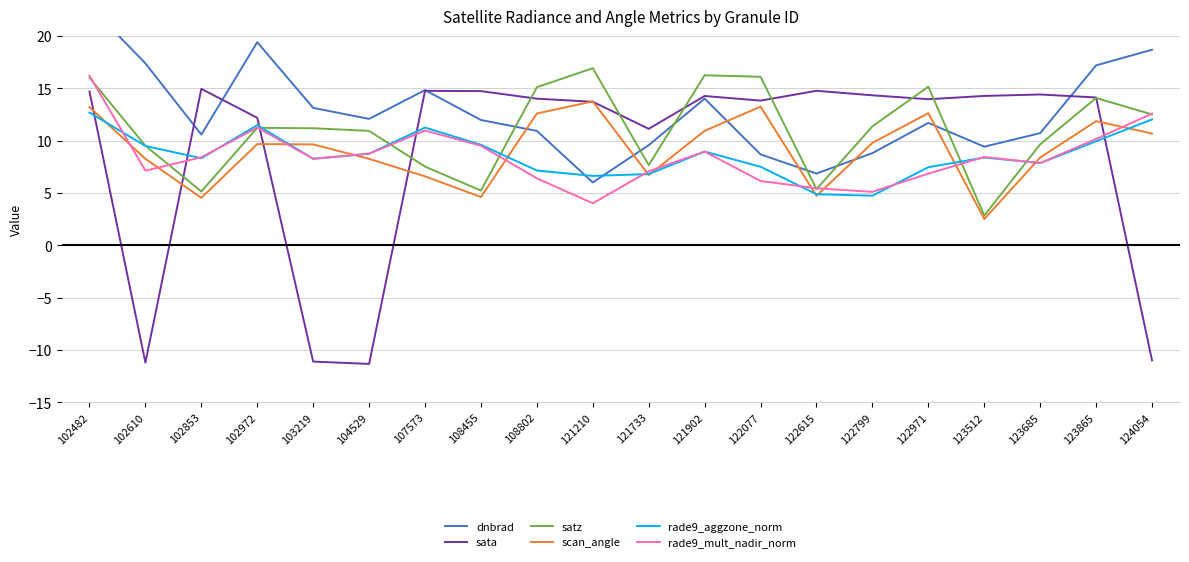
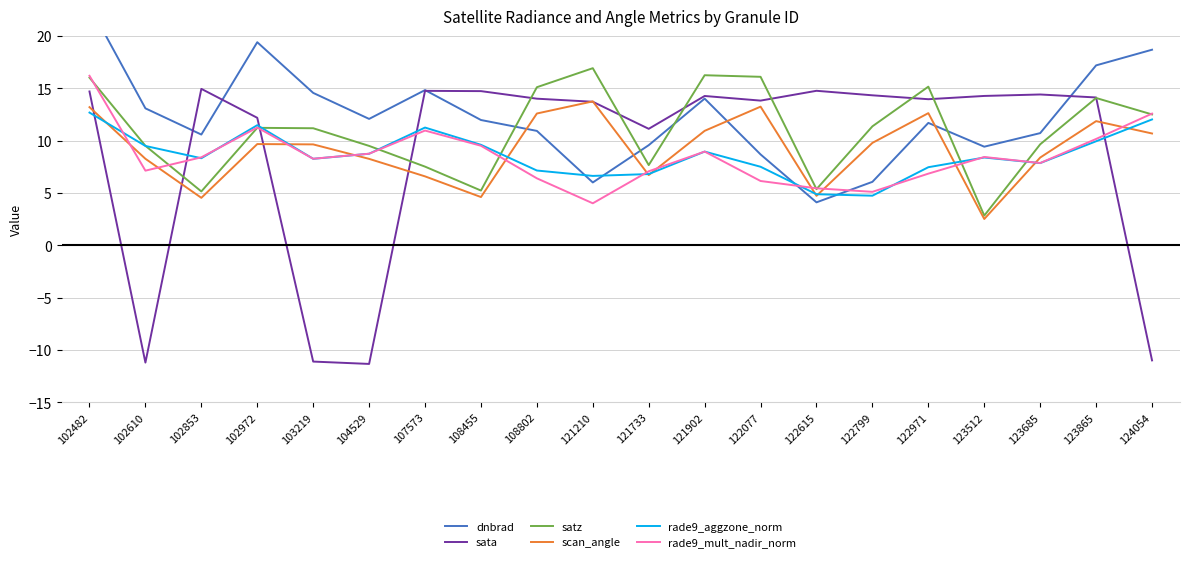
  {
    "dnbrad": {
-     "102610": 17.4,
+     "102610": 13.1,
      "102853": 10.6,
      "102972": 19.4,
-     "103219": 13.1,
+     "103219": 14.6,
      "104529": 12.1,
      "108455": 12.0,
      "108802": 10.9,
      "121210": 6.0,
      "121733": 9.6,
      "121902": 14.0,
      "122077": 8.7,
-     "122615": 6.9,
-     "122799": 8.8,
+     "122615": 4.1,
+     "122799": 6.1,
      "122971": 11.7,
      "123512": 9.4,
      "123685": 10.7,
      "123865": 17.2,
      "124054": 18.7
    },
    "sata": {
      "102482": 14.7,
      "102610": -11.2,
      "102853": 15.0,
      "102972": 12.2,
      "103219": -11.1,
      "104529": -11.3,
      "108455": 14.7,
      "108802": 14.0,
      "121733": 11.1,
      "121902": 14.3,
      "122077": 13.8,
      "122615": 14.8,
      "122799": 14.3,
      "122971": 14.0,
      "123512": 14.3,
      "123685": 14.4,
      "124054": -11.0
    },
    "satz": {
      "102853": 5.1,
      "103219": 11.2,
-     "104529": 10.9,
+     "104529": 9.5,
      "107573": 7.5,
      "108455": 5.2,
      "108802": 15.1,
      "121210": 16.9,
      "121733": 7.7,
      "121902": 16.3,
      "122077": 16.1,
      "122799": 11.4,
      "122971": 15.2,
      "123512": 2.8,
      "123685": 9.7
    },
    "scan_angle": {
      "102482": 13.2,
      "102610": 8.3,
      "102853": 4.5,
      "102972": 9.7,
      "103219": 9.6,
      "104529": 8.3,
      "107573": 6.6,
      "108455": 4.6,
      "108802": 12.6,
      "121902": 10.9,
      "122077": 13.3,
      "122799": 9.8,
      "122971": 12.6,
      "123512": 2.5,
      "123685": 8.4,
      "123865": 11.9,
      "124054": 10.7
    },
    "rade9_aggzone_norm": {
      "102482": 12.7,
      "107573": 11.3,
      "108802": 7.1,
      "121210": 6.6,
      "122077": 7.5,
      "122799": 4.7,
      "122971": 7.5,
      "124054": 12.0
    },
    "rade9_mult_nadir_norm": {
      "102610": 7.1,
      "107573": 11.0,
      "108802": 6.4,
      "121210": 4.0,
      "121733": 7.1,
      "122077": 6.1,
      "122799": 5.1,
      "122971": 6.8
    }
  }
